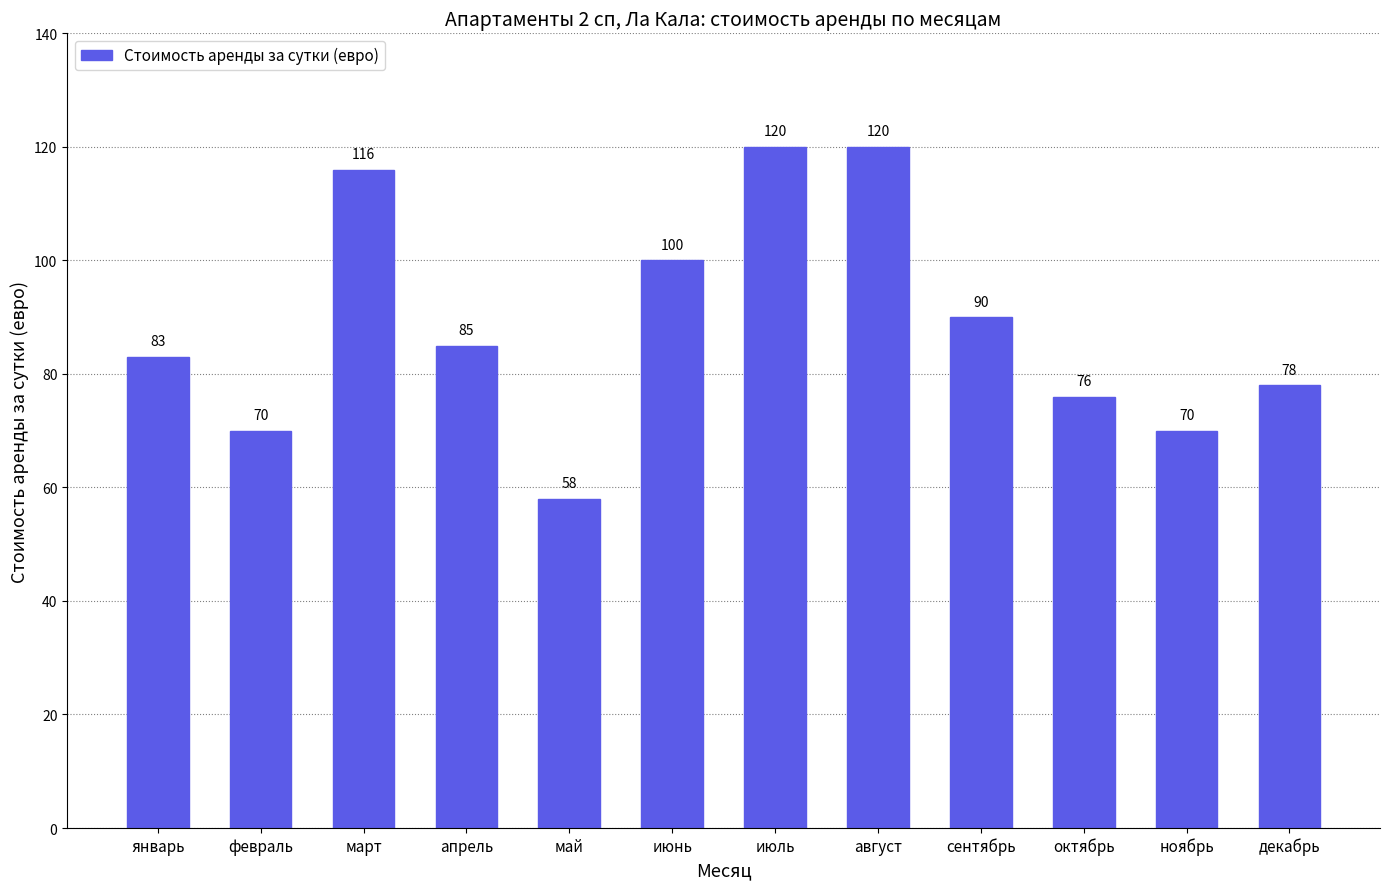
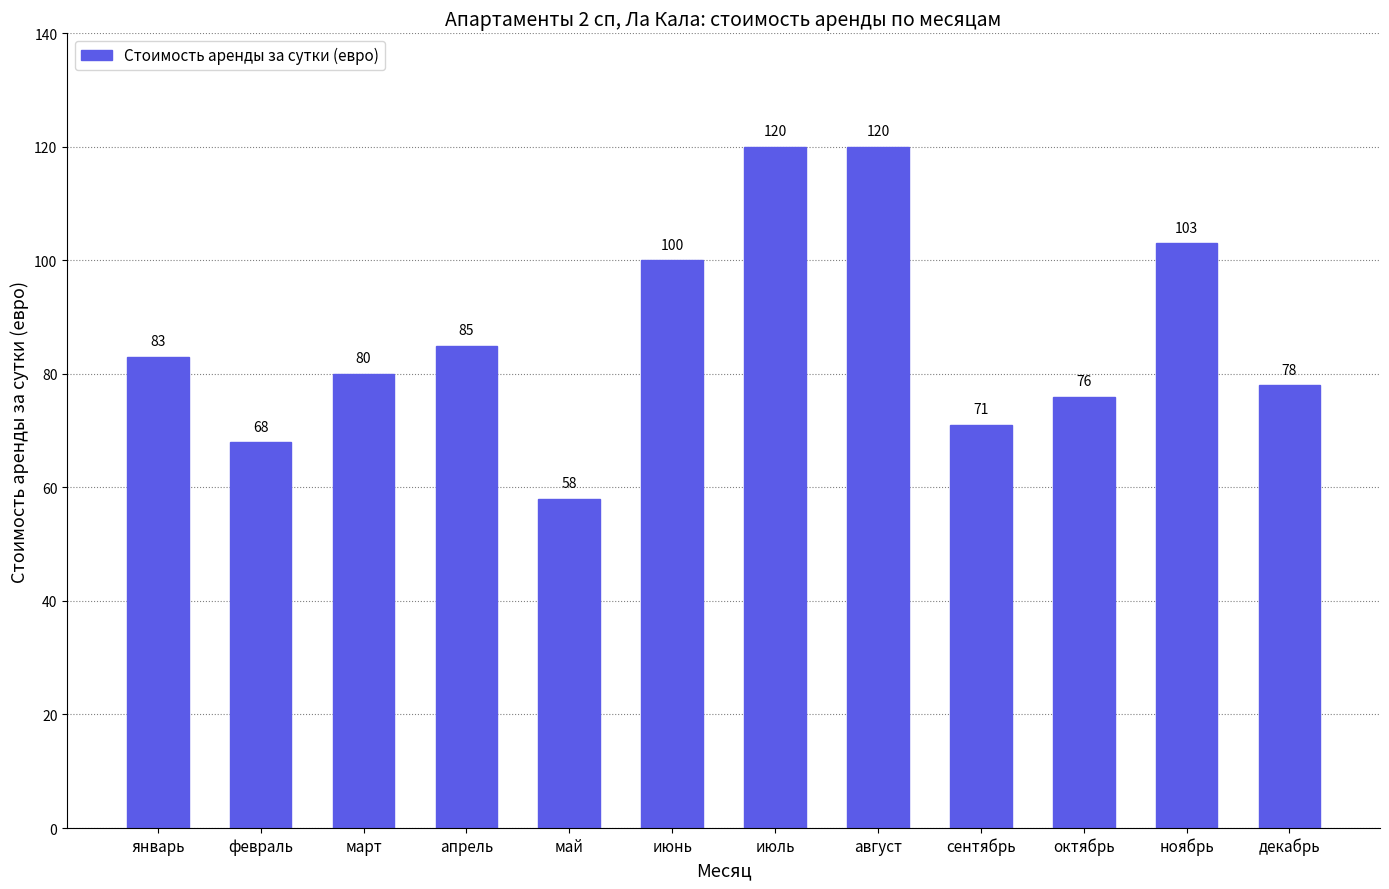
  {
    "январь": 83,
-   "февраль": 70,
-   "март": 116,
+   "февраль": 68,
+   "март": 80,
    "апрель": 85,
    "май": 58,
    "июнь": 100,
    "июль": 120,
    "август": 120,
-   "сентябрь": 90,
+   "сентябрь": 71,
    "октябрь": 76,
-   "ноябрь": 70,
+   "ноябрь": 103,
    "декабрь": 78
  }
